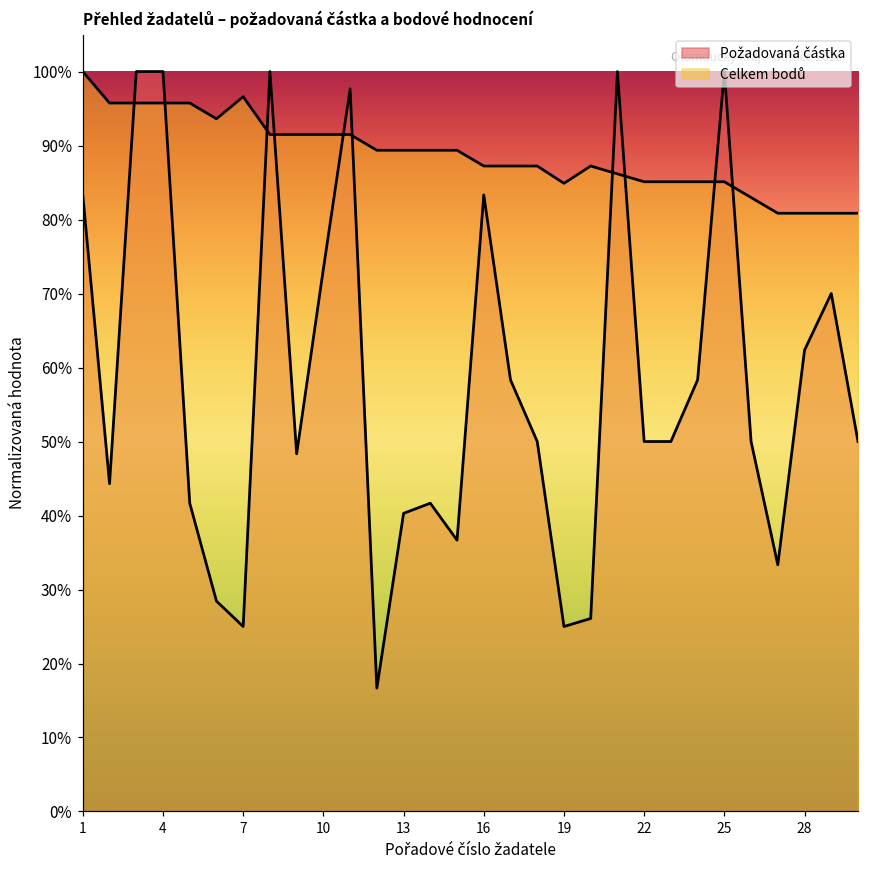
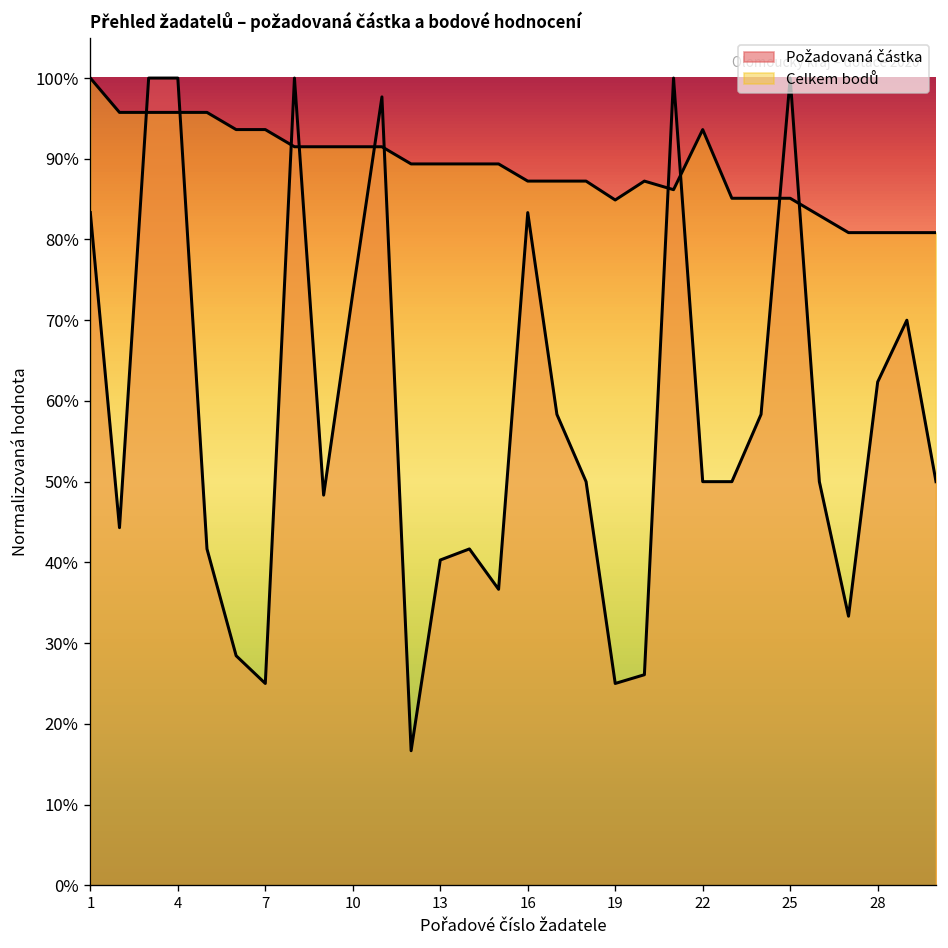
  {
    "Požadovaná částka": {
      "1": "83%",
      "4": "100%",
      "7": "25%",
      "10": "73%",
      "13": "40%",
      "16": "83%",
      "19": "25%",
      "22": "50%",
      "28": "62%"
    },
    "Celkem bodů": {
      "1": "100%",
      "4": "96%",
-     "7": "97%",
+     "7": "94%",
      "10": "91%",
      "13": "89%",
      "16": "87%",
      "19": "85%",
-     "22": "85%",
+     "22": "94%",
      "25": "85%",
      "28": "81%"
    }
  }
